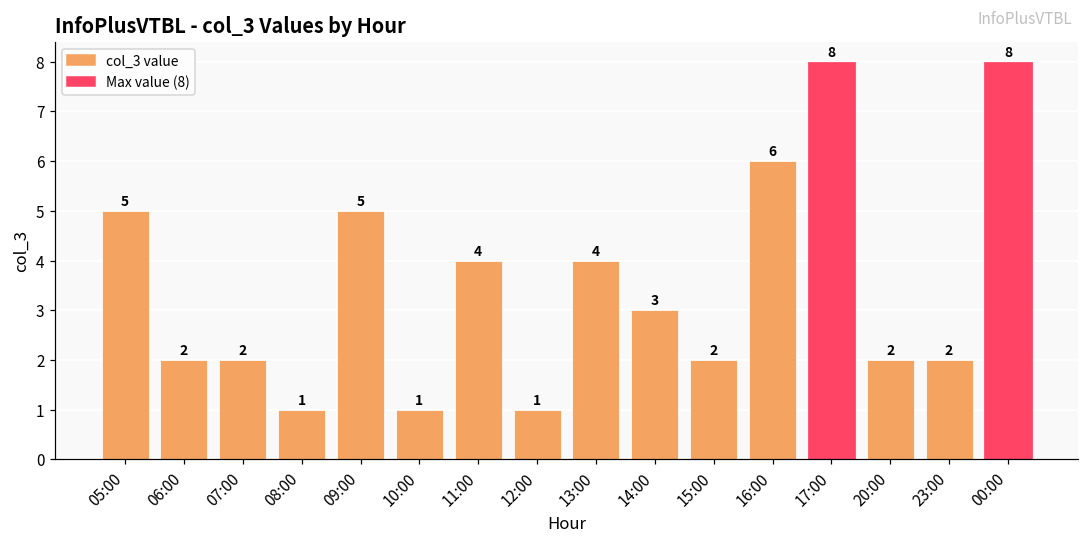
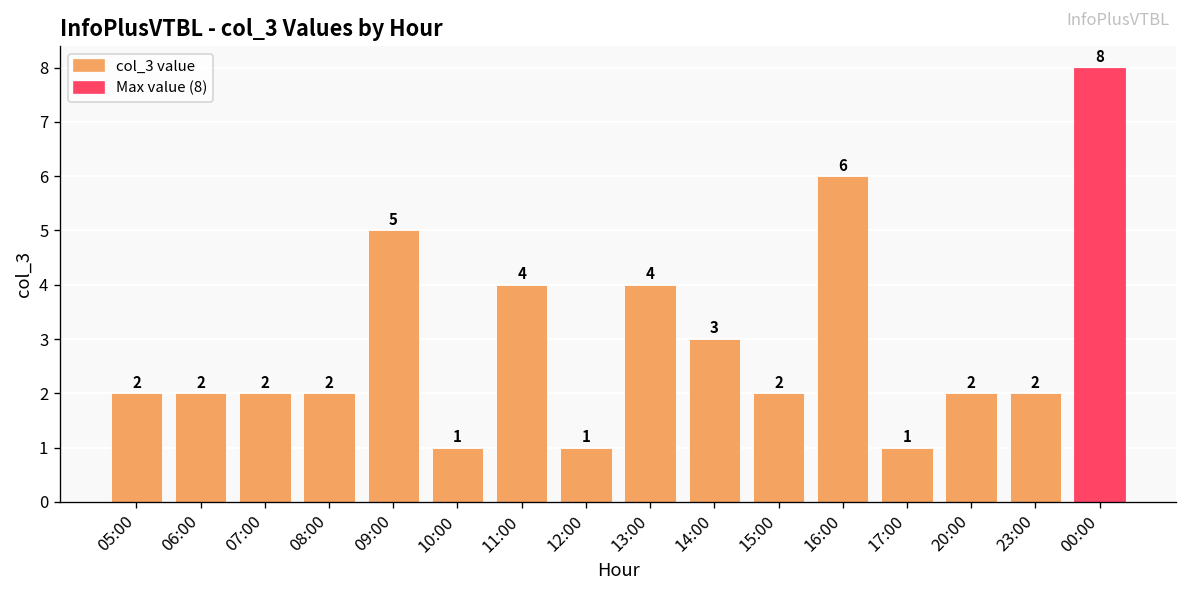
  {
-   "05:00": 5,
+   "05:00": 2,
    "06:00": 2,
    "07:00": 2,
-   "08:00": 1,
+   "08:00": 2,
    "09:00": 5,
    "10:00": 1,
    "11:00": 4,
    "12:00": 1,
    "13:00": 4,
    "14:00": 3,
    "15:00": 2,
    "16:00": 6,
-   "17:00": 8,
+   "17:00": 1,
    "20:00": 2,
    "23:00": 2,
    "00:00": 8
  }
